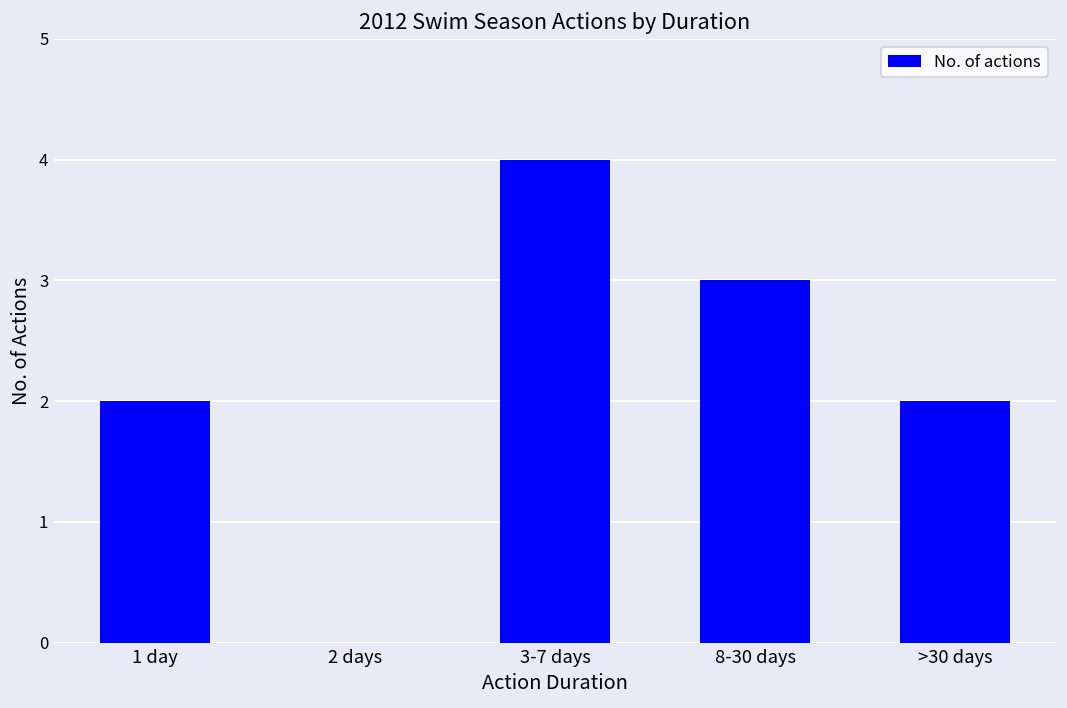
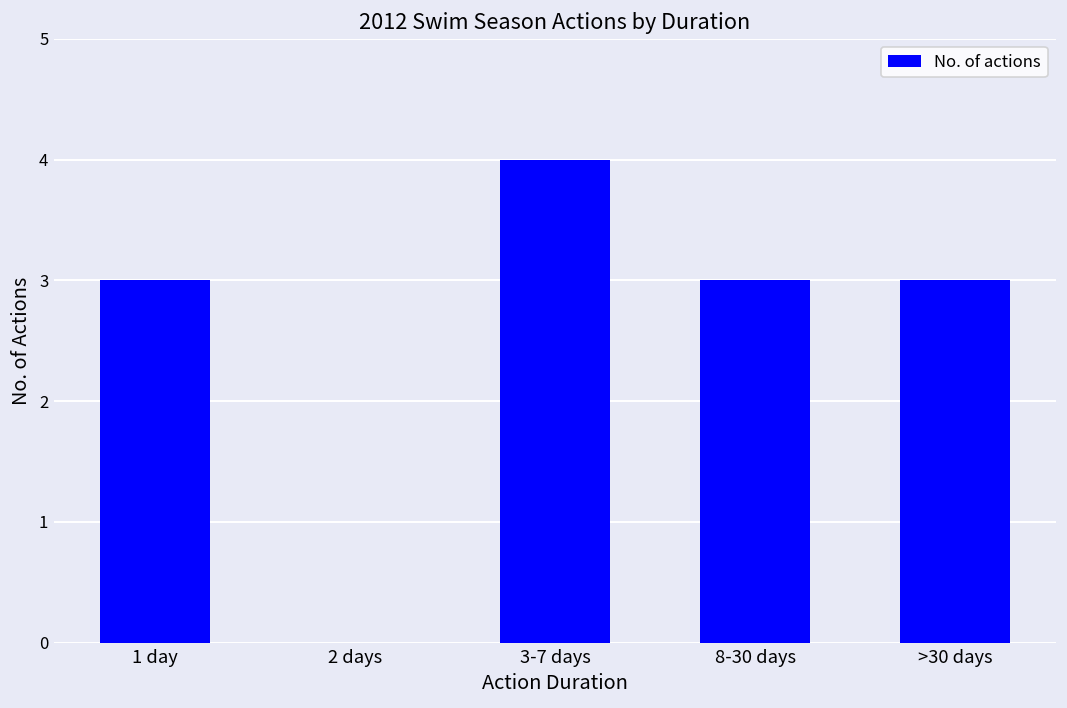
  {
-   "1 day": 2,
+   "1 day": 3,
    "2 days": 0,
    "3-7 days": 4,
    "8-30 days": 3,
-   ">30 days": 2
+   ">30 days": 3
  }
